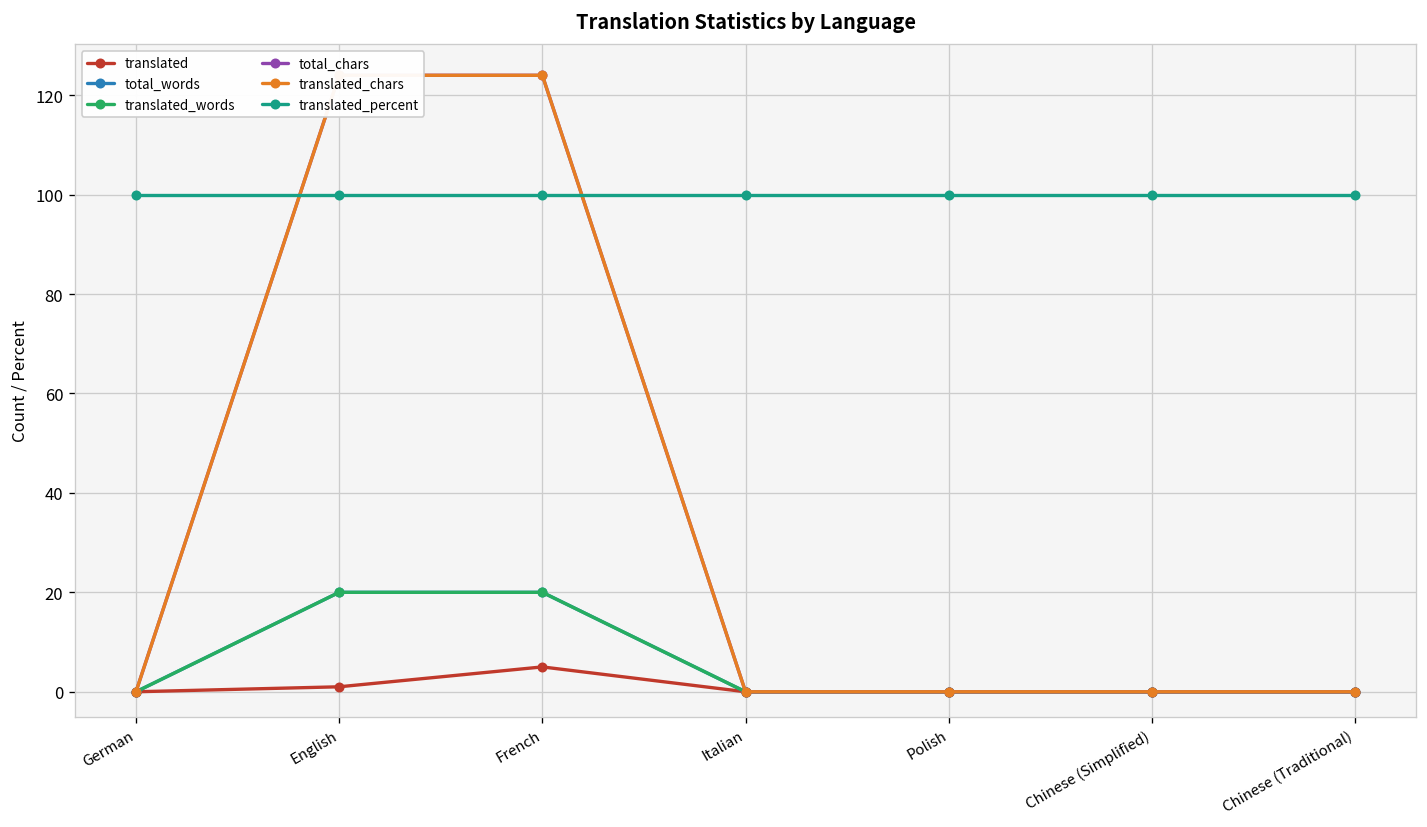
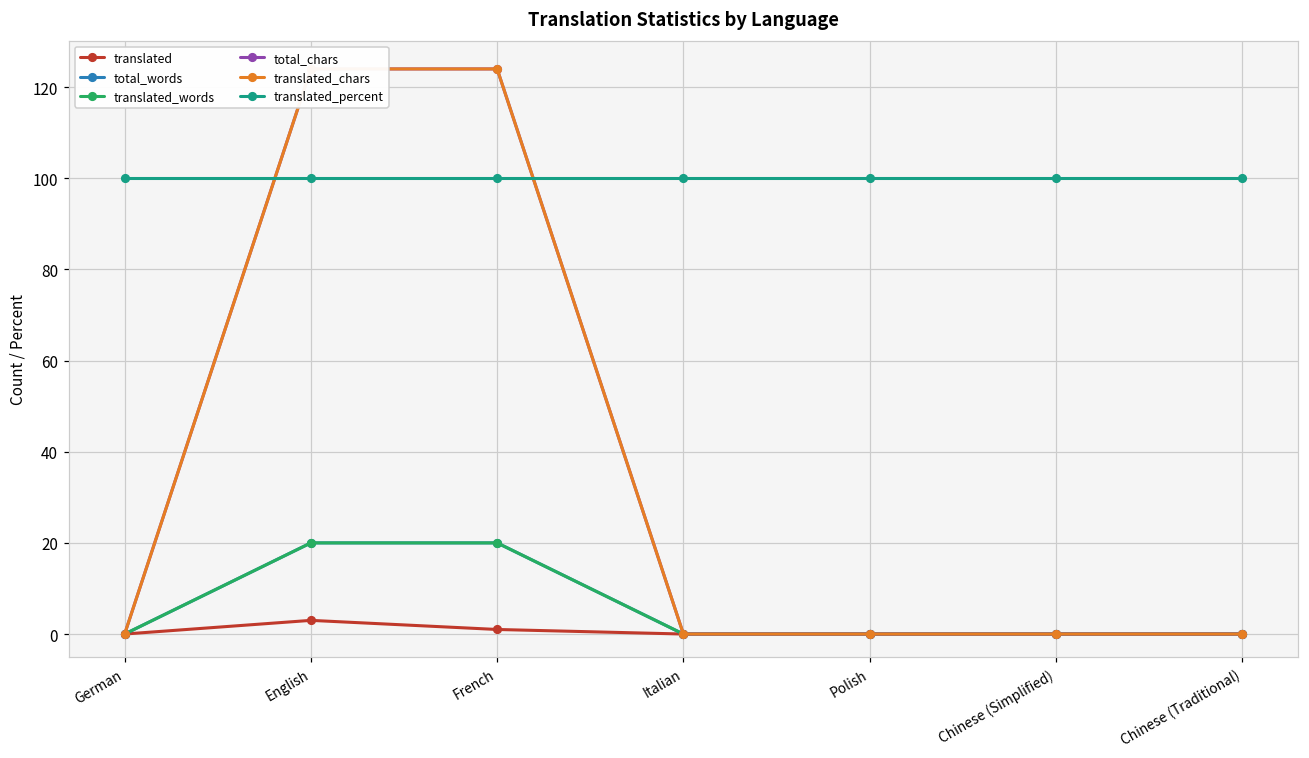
  {
    "translated": {
-     "English": 1,
-     "French": 5
+     "English": 3,
+     "French": 1
    },
    "translated_chars": {
      "French": 124
    }
  }
